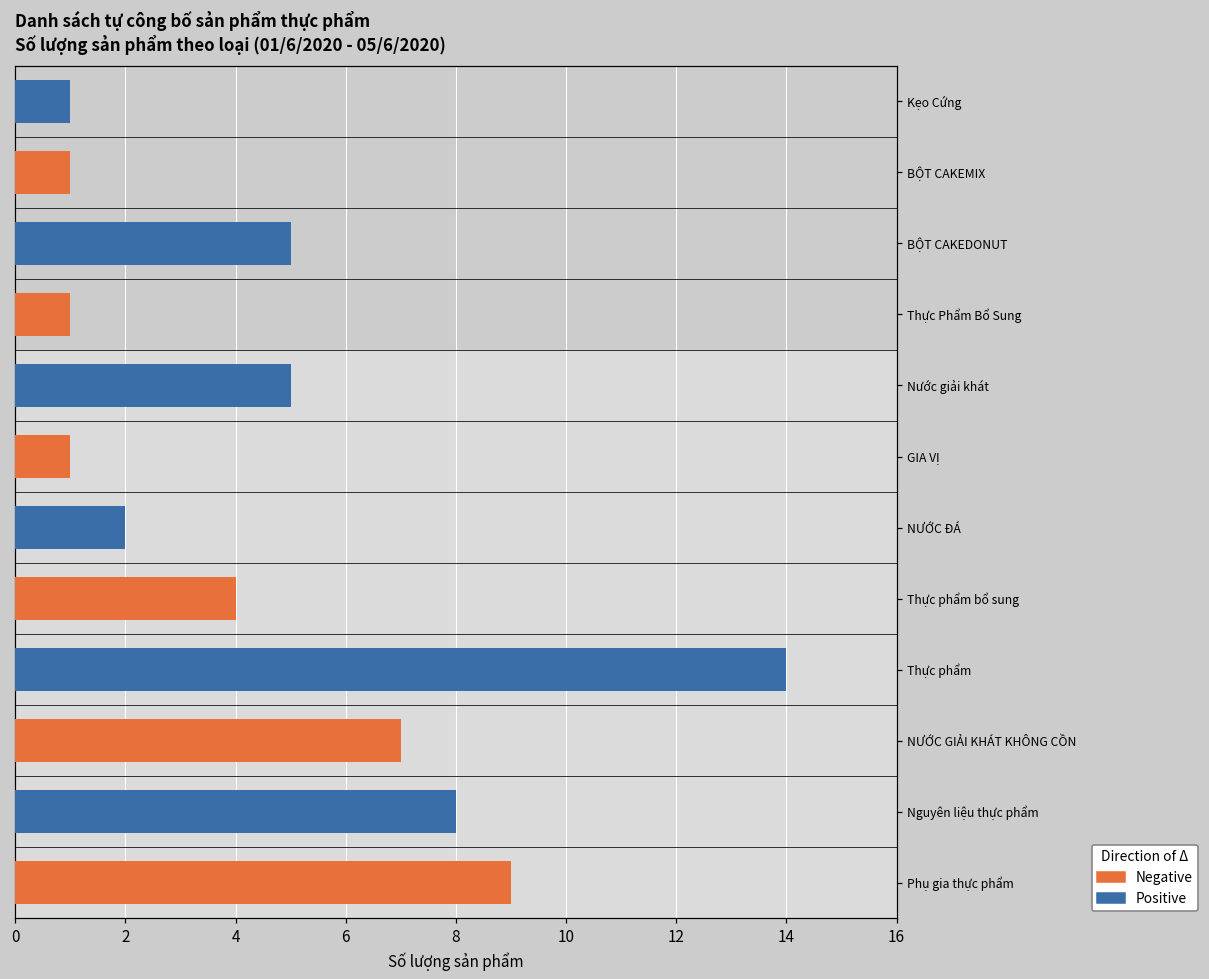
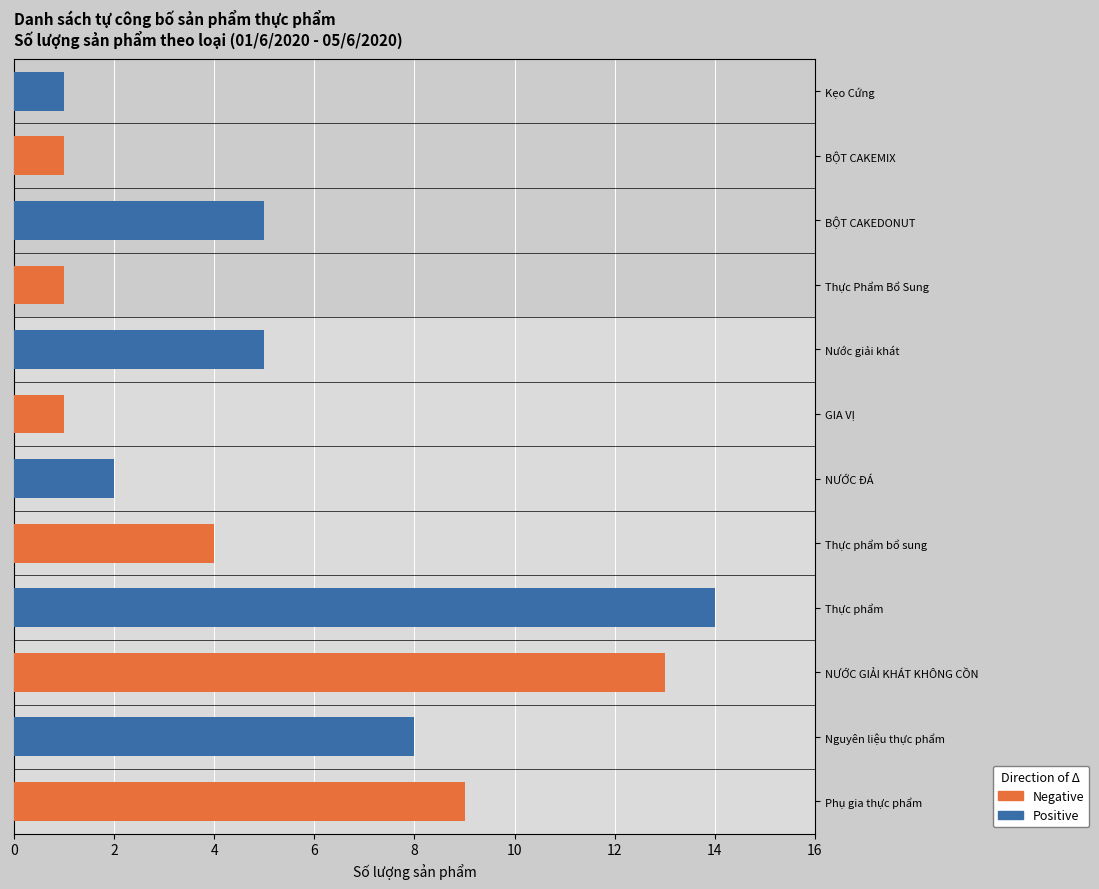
  {
    "Kẹo Cứng": 1,
    "BỘT CAKEMIX": 1,
    "BỘT CAKEDONUT": 5,
    "Thực Phẩm Bổ Sung": 1,
    "Nước giải khát": 5,
    "GIA VỊ": 1,
    "NƯỚC ĐÁ": 2,
    "Thực phẩm bổ sung": 4,
    "Thực phẩm": 14,
-   "NƯỚC GIẢI KHÁT KHÔNG CỒN": 7,
+   "NƯỚC GIẢI KHÁT KHÔNG CỒN": 13,
    "Nguyên liệu thực phẩm": 8,
    "Phụ gia thực phẩm": 9
  }
